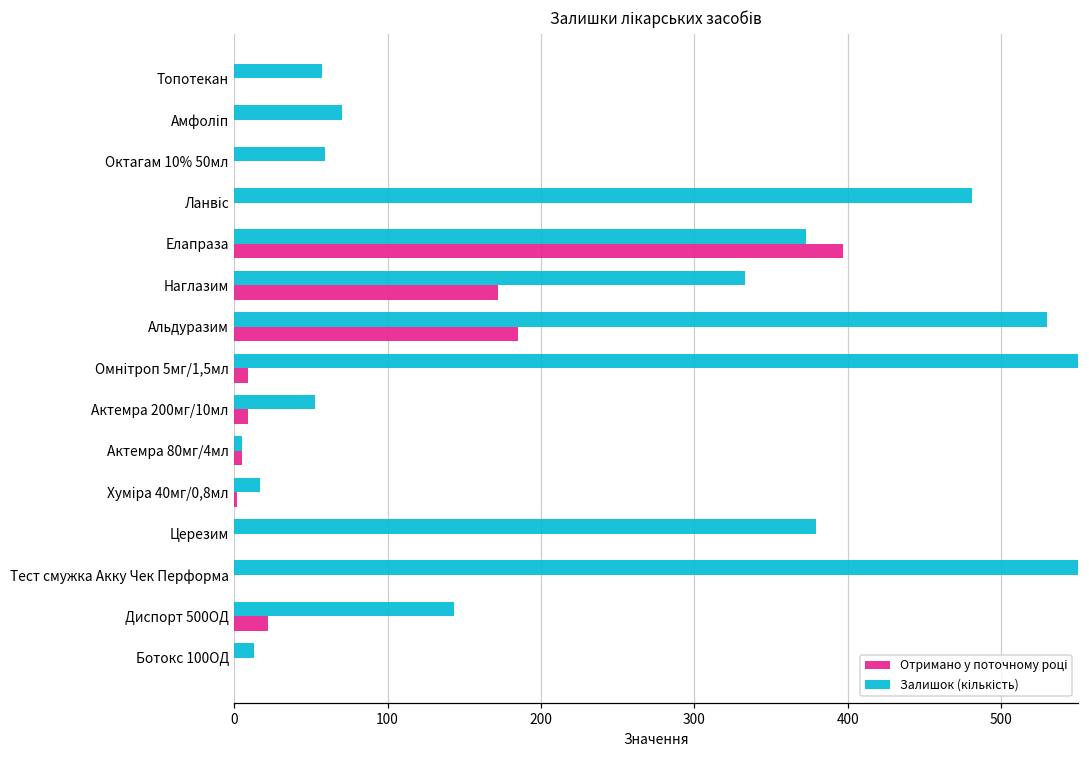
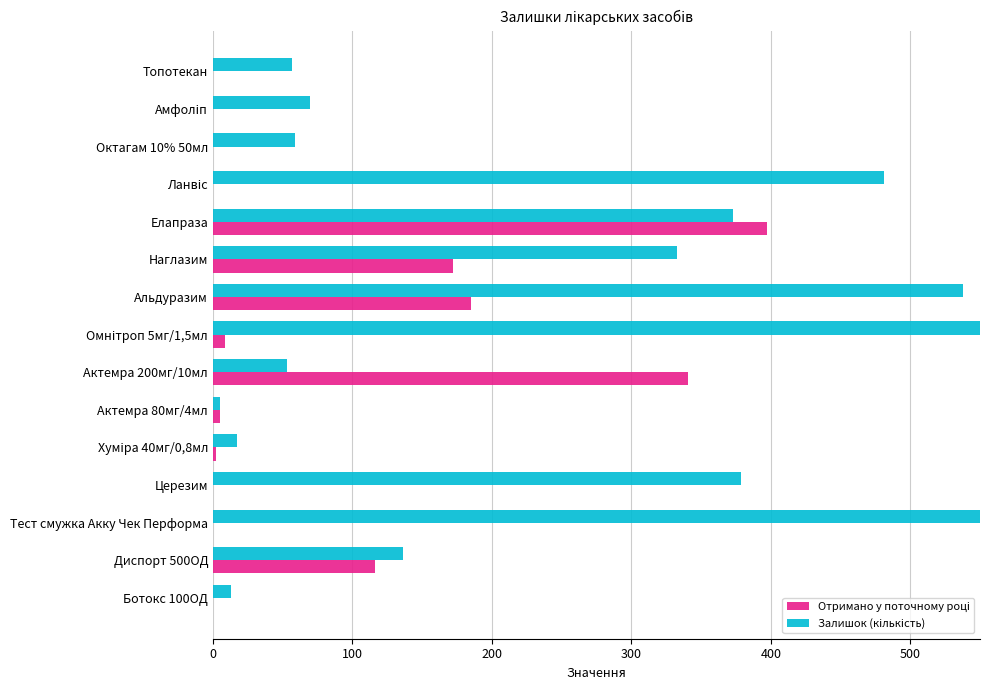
  {
    "Отримано у поточному році": {
      "Топотекан": 0,
      "Амфоліп": 0,
      "Октагам 10% 50мл": 0,
      "Ланвіс": 0,
      "Елапраза": 397,
      "Наглазим": 172,
      "Альдуразим": 185,
      "Омнітроп 5мг/1,5мл": 9,
-     "Актемра 200мг/10мл": 9,
+     "Актемра 200мг/10мл": 341,
      "Актемра 80мг/4мл": 5,
      "Хуміра 40мг/0,8мл": 2,
      "Церезим": 0,
      "Тест смужка Акку Чек Перформа": 0,
-     "Диспорт 500ОД": 22,
+     "Диспорт 500ОД": 116,
      "Ботокс 100ОД": 0
    },
    "Залишок (кількість)": {
      "Топотекан": 57,
      "Амфоліп": 70,
      "Октагам 10% 50мл": 59,
      "Ланвіс": 481,
      "Елапраза": 373,
      "Наглазим": 333,
-     "Альдуразим": 530,
+     "Альдуразим": 538,
      "Актемра 200мг/10мл": 53,
      "Актемра 80мг/4мл": 5,
      "Хуміра 40мг/0,8мл": 17,
      "Церезим": 379,
-     "Диспорт 500ОД": 143,
+     "Диспорт 500ОД": 136,
      "Ботокс 100ОД": 13
    }
  }
